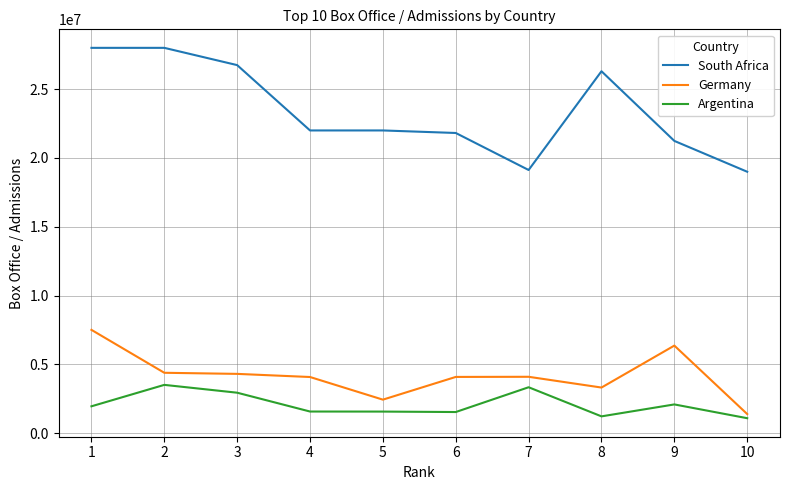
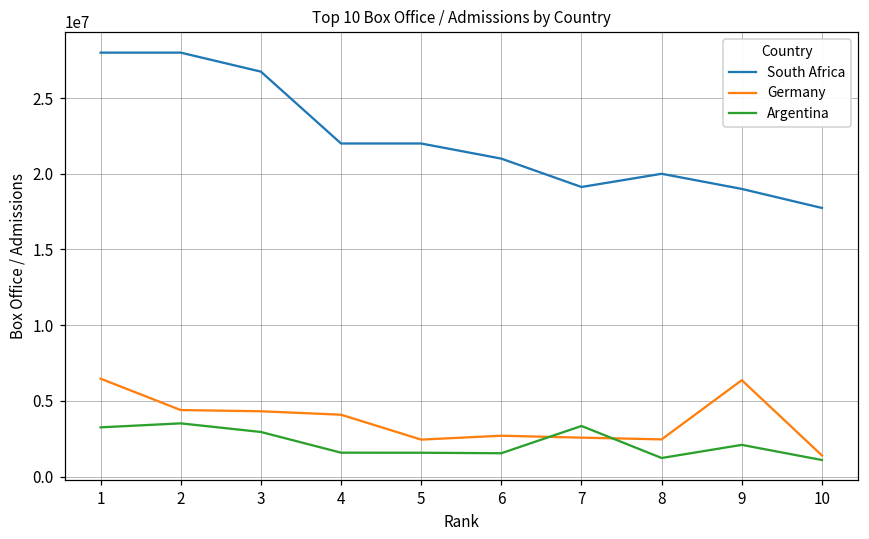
  {
    "South Africa": {
      "1": 28000000,
      "2": 28000000,
      "3": 26700000,
      "4": 22000000,
      "5": 22000000,
-     "6": 21800000,
+     "6": 21000000,
      "7": 19100000,
-     "8": 26300000,
-     "9": 21200000,
-     "10": 19000000
+     "8": 20000000,
+     "9": 19000000,
+     "10": 17700000
    },
    "Germany": {
-     "1": 7500000,
+     "1": 6500000,
      "2": 4400000,
      "3": 4300000,
      "4": 4100000,
      "5": 2400000,
-     "6": 4100000,
-     "7": 4100000,
-     "8": 3300000,
+     "6": 2700000,
+     "7": 2600000,
+     "8": 2500000,
      "9": 6400000,
      "10": 1400000
    },
    "Argentina": {
-     "1": 2000000,
+     "1": 3300000,
      "2": 3500000,
      "3": 2900000,
      "4": 1600000,
      "5": 1600000,
      "6": 1500000,
      "7": 3300000,
      "8": 1200000,
      "9": 2100000,
      "10": 1100000
    }
  }
